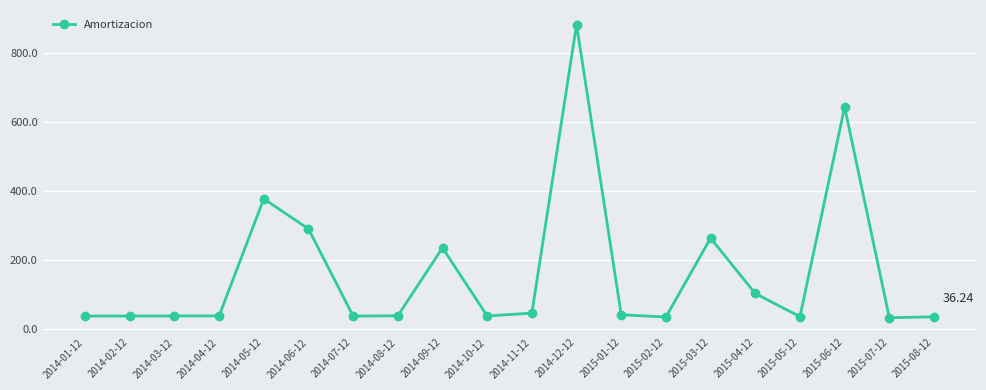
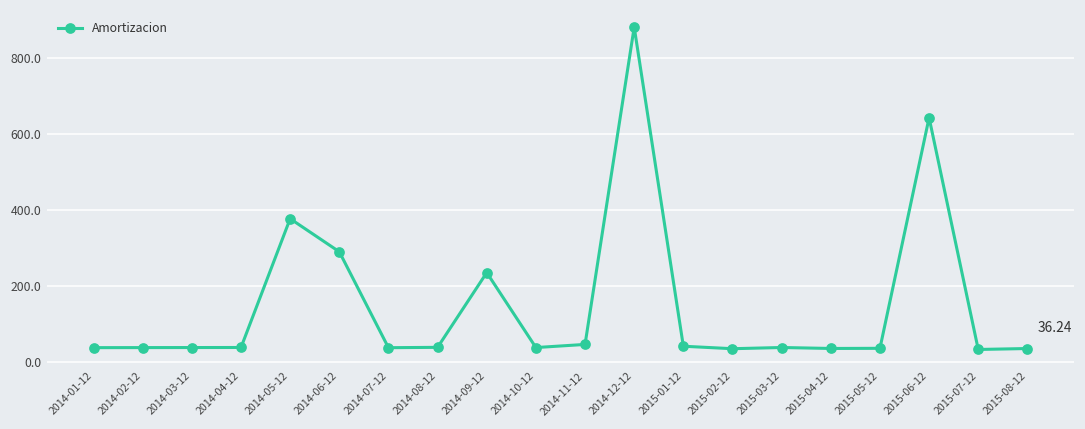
  {
    "2014-01-12": 40,
    "2014-02-12": 40,
    "2014-03-12": 40,
    "2014-04-12": 40,
    "2014-05-12": 380,
    "2014-06-12": 290,
    "2014-07-12": 40,
    "2014-08-12": 40,
    "2014-09-12": 240,
    "2014-10-12": 40,
    "2014-11-12": 50,
    "2014-12-12": 880,
    "2015-01-12": 40,
    "2015-02-12": 40,
-   "2015-03-12": 260,
-   "2015-04-12": 100,
+   "2015-03-12": 40,
+   "2015-04-12": 40,
    "2015-05-12": 40,
    "2015-06-12": 640,
    "2015-07-12": 30
  }
